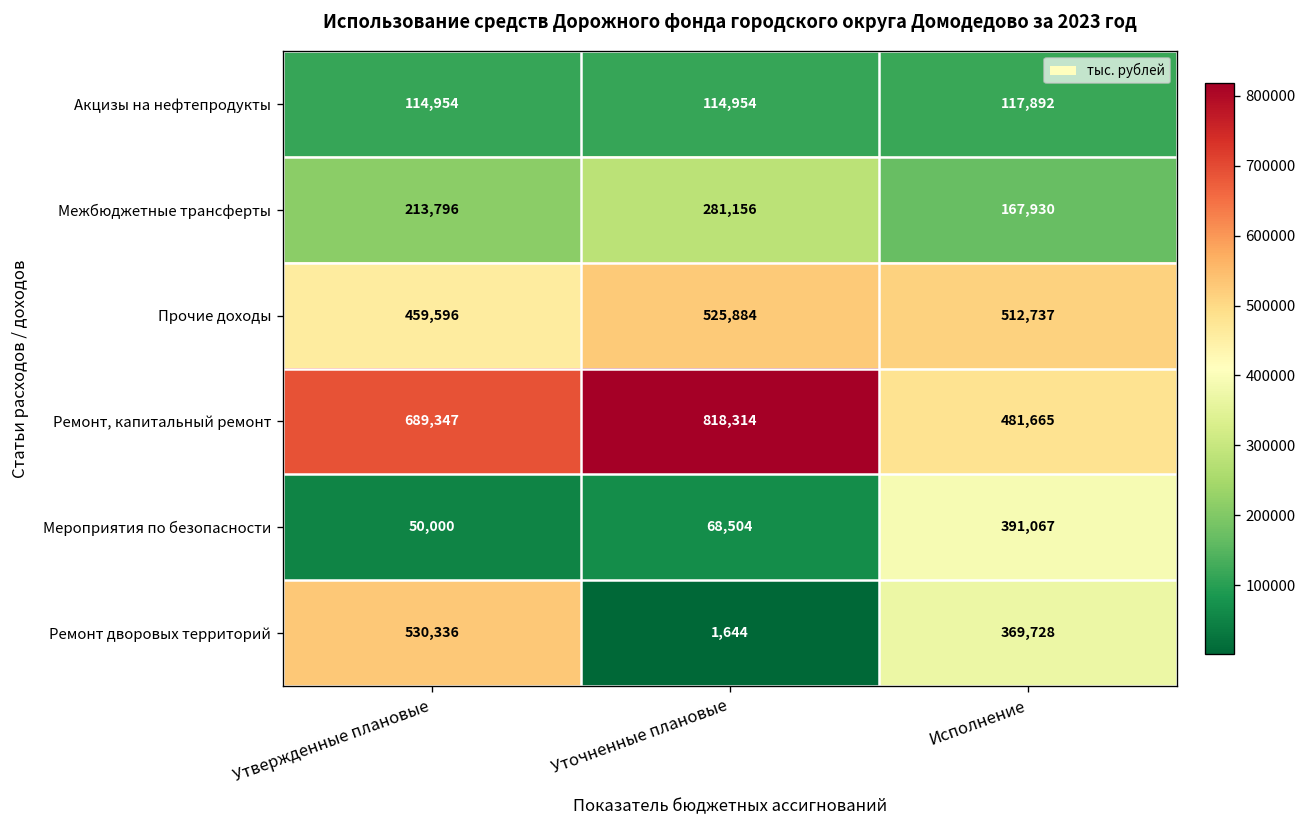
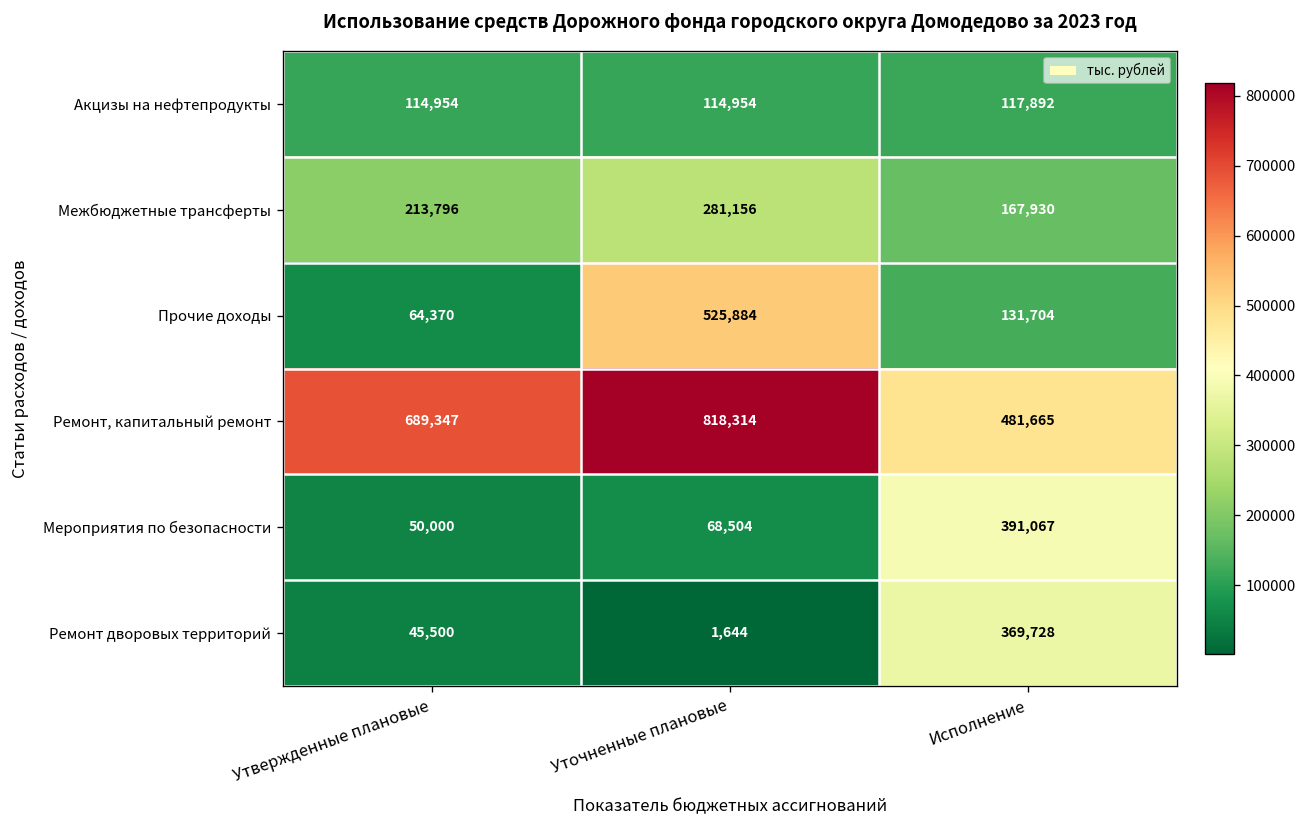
  {
    "Акцизы на нефтепродукты": {
      "Утвержденные плановые": "114,954",
      "Уточненные плановые": "114,954",
      "Исполнение": "117,892"
    },
    "Межбюджетные трансферты": {
      "Утвержденные плановые": "213,796",
      "Уточненные плановые": "281,156",
      "Исполнение": "167,930"
    },
    "Прочие доходы": {
-     "Утвержденные плановые": "459,596",
+     "Утвержденные плановые": "64,370",
      "Уточненные плановые": "525,884",
-     "Исполнение": "512,737"
+     "Исполнение": "131,704"
    },
    "Ремонт, капитальный ремонт": {
      "Утвержденные плановые": "689,347",
      "Уточненные плановые": "818,314",
      "Исполнение": "481,665"
    },
    "Мероприятия по безопасности": {
      "Утвержденные плановые": "50,000",
      "Уточненные плановые": "68,504",
      "Исполнение": "391,067"
    },
    "Ремонт дворовых территорий": {
-     "Утвержденные плановые": "530,336",
+     "Утвержденные плановые": "45,500",
      "Уточненные плановые": "1,644",
      "Исполнение": "369,728"
    }
  }
